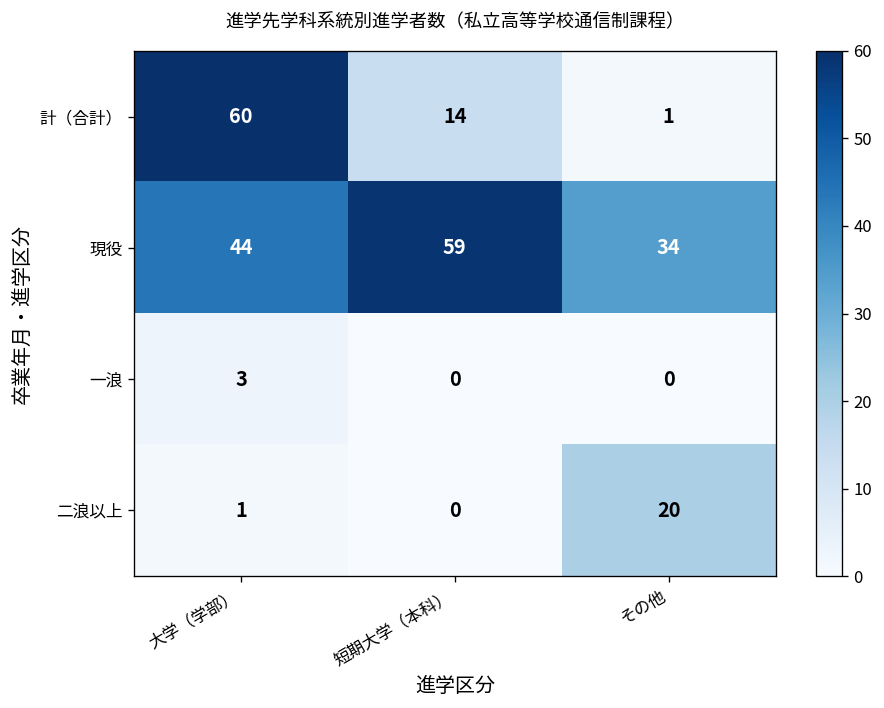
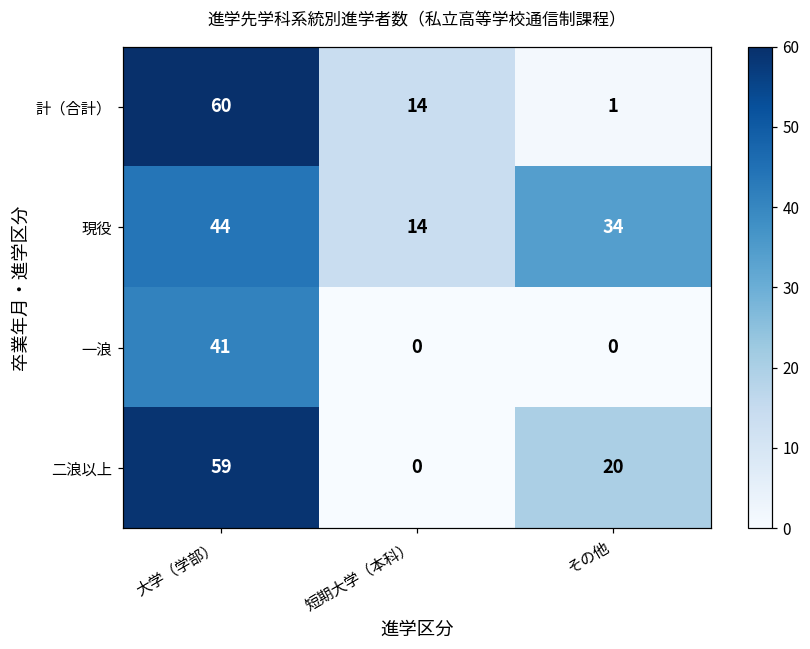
  {
    "計（合計）": {
      "大学（学部）": 60,
      "短期大学（本科）": 14,
      "その他": 1
    },
    "現役": {
      "大学（学部）": 44,
-     "短期大学（本科）": 59,
+     "短期大学（本科）": 14,
      "その他": 34
    },
    "一浪": {
-     "大学（学部）": 3,
+     "大学（学部）": 41,
      "短期大学（本科）": 0,
      "その他": 0
    },
    "二浪以上": {
-     "大学（学部）": 1,
+     "大学（学部）": 59,
      "短期大学（本科）": 0,
      "その他": 20
    }
  }
